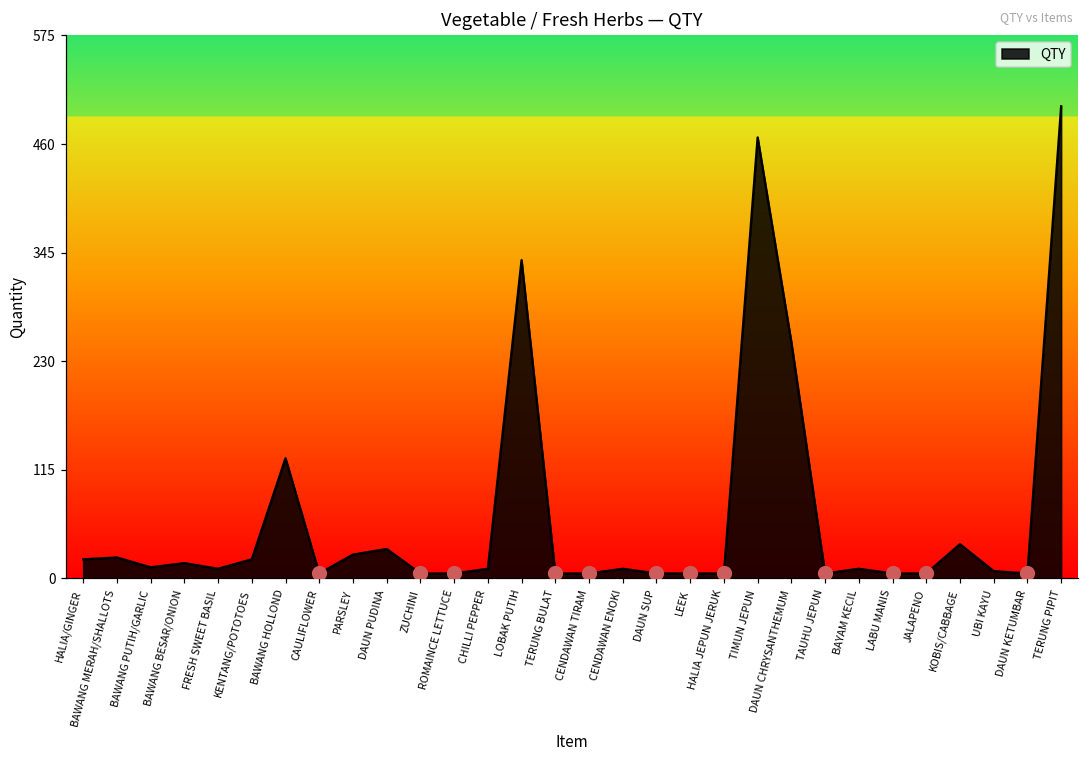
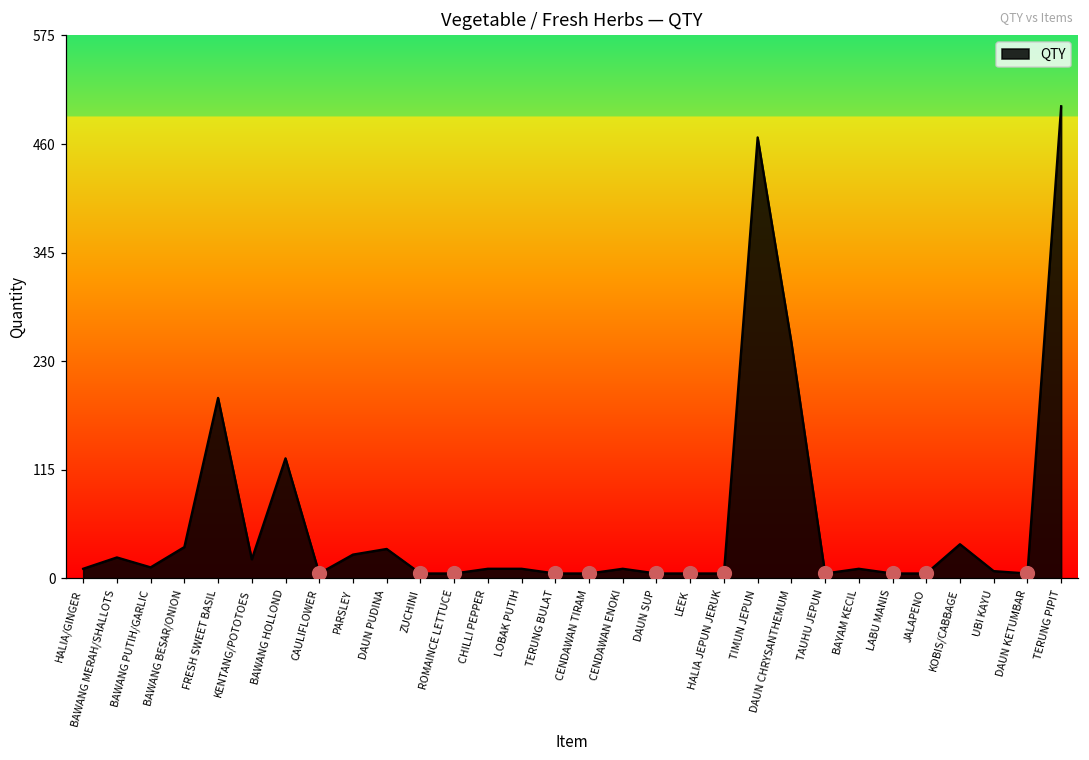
  {
    "QTY": {
-     "HALIA/GINGER": 20,
+     "HALIA/GINGER": 10,
      "BAWANG MERAH/SHALLOTS": 20,
      "BAWANG PUTIH/GARLIC": 10,
-     "BAWANG BESAR/ONION": 20,
-     "FRESH SWEET BASIL": 10,
+     "BAWANG BESAR/ONION": 30,
+     "FRESH SWEET BASIL": 190,
      "KENTANG/POTOTOES": 20,
      "BAWANG HOLLOND": 130,
      "PARSLEY": 30,
      "DAUN PUDINA": 30,
      "CHILLI PEPPER": 10,
-     "LOBAK PUTIH": 340,
+     "LOBAK PUTIH": 10,
      "CENDAWAN ENOKI": 10,
      "TIMUN JEPUN": 470,
      "DAUN CHRYSANTHEMUM": 250,
      "BAYAM KECIL": 10,
      "KOBIS/CABBAGE": 40,
      "UBI KAYU": 10,
      "TERUNG PIPIT": 500
    }
  }
